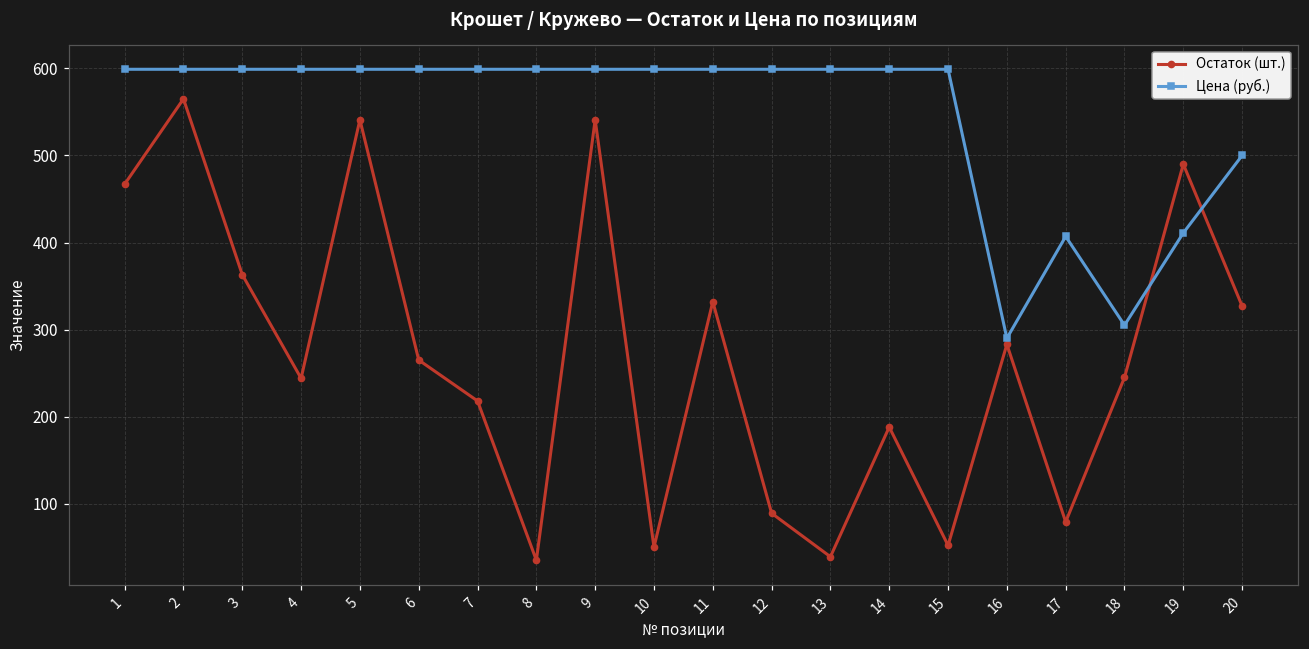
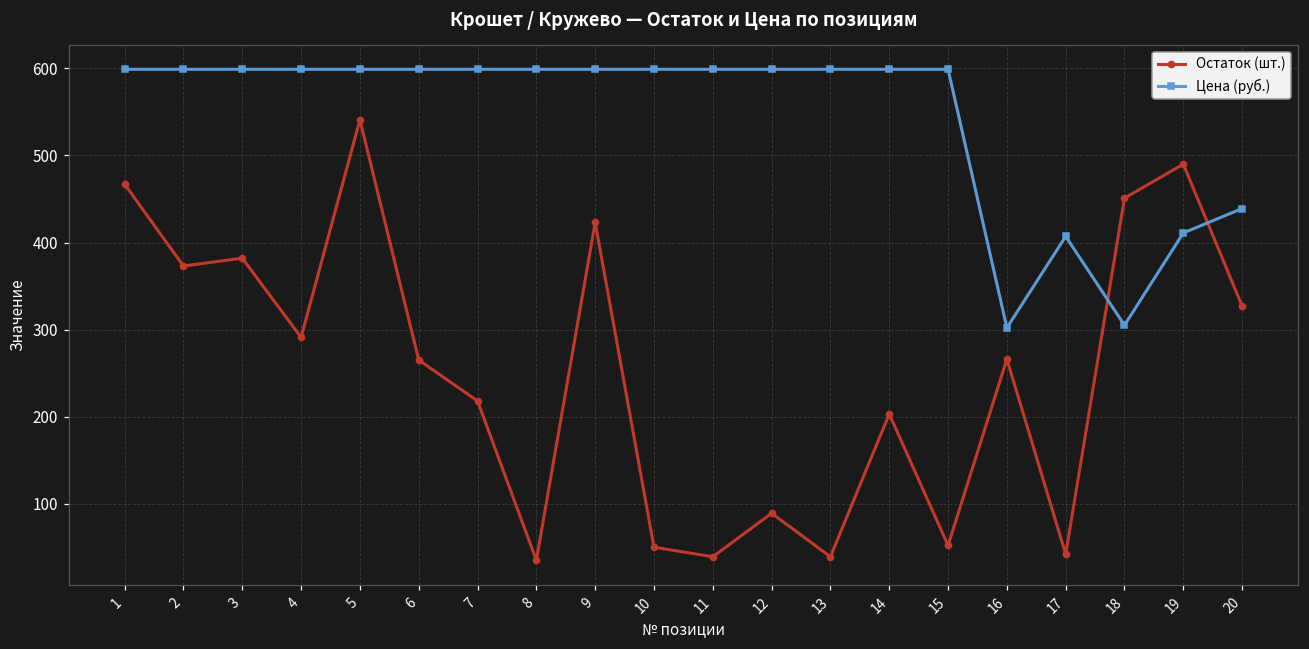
  {
    "Остаток (шт.)": {
      "1": 470,
-     "2": 570,
-     "3": 360,
-     "4": 240,
+     "2": 370,
+     "3": 380,
+     "4": 290,
      "5": 540,
      "6": 270,
      "7": 220,
      "8": 40,
-     "9": 540,
+     "9": 420,
      "10": 50,
-     "11": 330,
+     "11": 40,
      "12": 90,
      "13": 40,
-     "14": 190,
+     "14": 200,
      "15": 50,
-     "16": 280,
-     "17": 80,
-     "18": 250,
+     "16": 270,
+     "17": 40,
+     "18": 450,
      "19": 490,
      "20": 330
    },
    "Цена (руб.)": {
      "1": 600,
      "2": 600,
      "3": 600,
      "4": 600,
      "5": 600,
      "6": 600,
      "7": 600,
      "8": 600,
      "9": 600,
      "10": 600,
      "11": 600,
      "12": 600,
      "13": 600,
      "14": 600,
      "15": 600,
-     "16": 290,
+     "16": 300,
      "17": 410,
      "18": 310,
      "19": 410,
-     "20": 500
+     "20": 440
    }
  }
